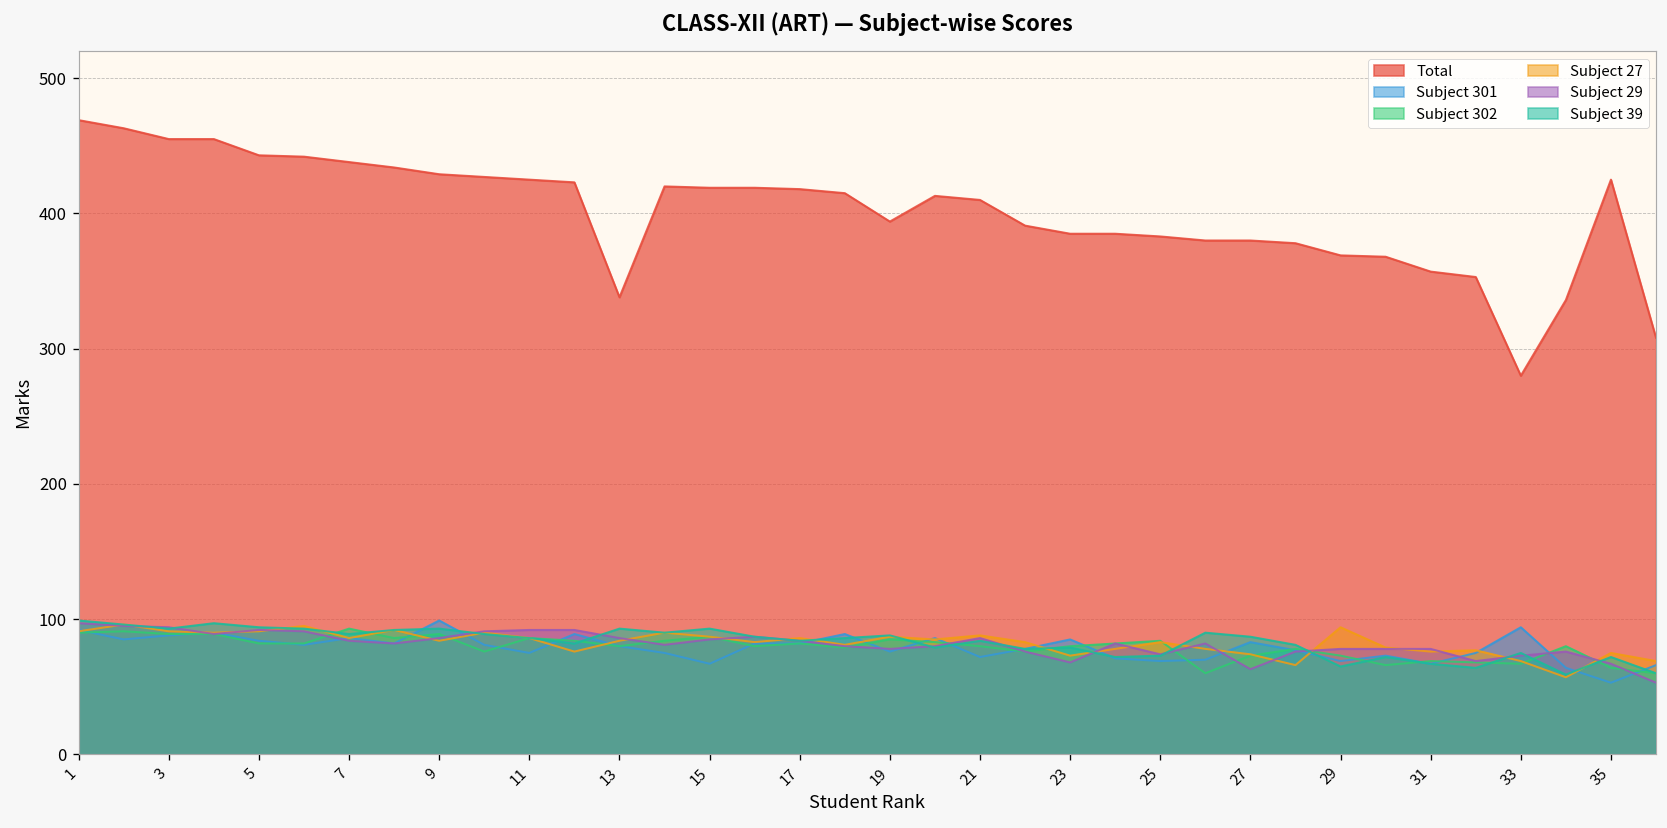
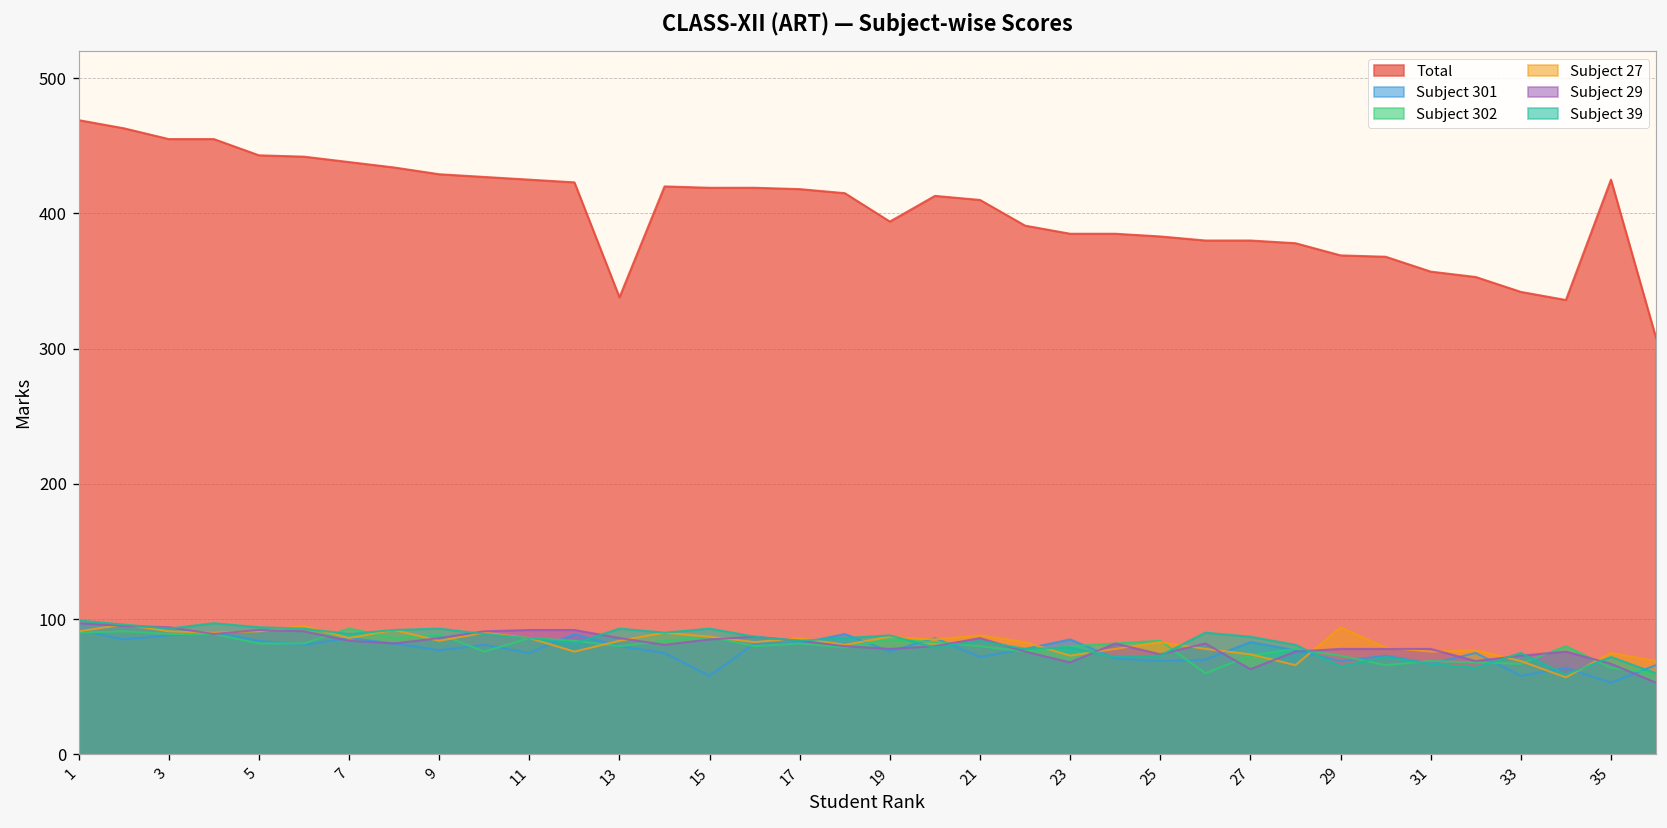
  {
    "Total": {
      "1": 469,
      "3": 455,
      "5": 443,
      "7": 438,
      "9": 429,
      "11": 425,
      "13": 338,
      "15": 419,
      "17": 418,
      "19": 394,
      "21": 410,
      "23": 385,
      "25": 383,
      "27": 380,
      "29": 369,
      "31": 357,
-     "33": 280,
+     "33": 342,
      "35": 425
    },
    "Subject 301": {
-     "9": 99,
+     "9": 77,
      "11": 75,
-     "15": 67,
+     "15": 58,
      "21": 72,
      "23": 85,
      "25": 69,
      "27": 83,
      "29": 69,
-     "33": 94,
+     "33": 58,
      "35": 53
    },
    "Subject 27": {
      "23": 73,
      "29": 94,
      "35": 75
    },
    "Subject 29": {
      "11": 92,
      "23": 68,
      "27": 63,
      "29": 78,
      "35": 67
    }
  }
